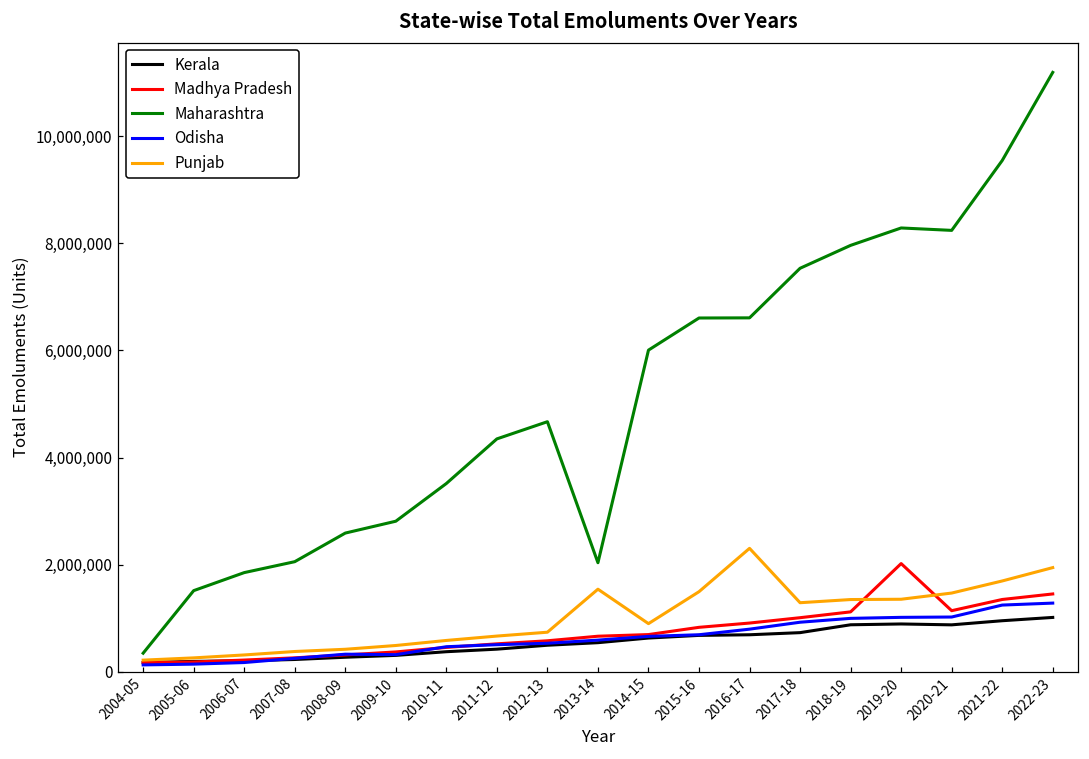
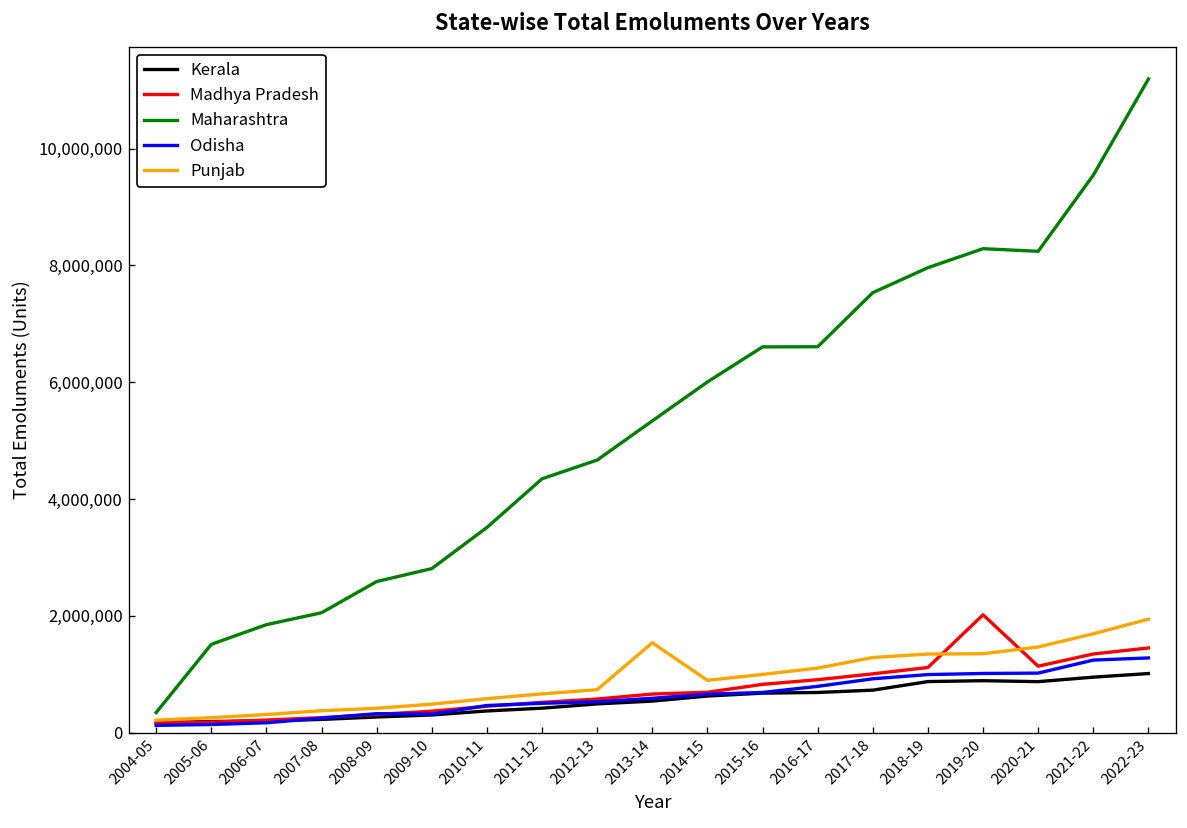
  {
    "Kerala": {
      "2010-11": "400,000",
      "2011-12": "400,000",
      "2016-17": "700,000",
      "2017-18": "700,000",
      "2018-19": "900,000",
      "2019-20": "900,000",
      "2020-21": "900,000",
      "2021-22": "1,000,000",
      "2022-23": "1,000,000"
    },
    "Madhya Pradesh": {
      "2013-14": "700,000",
      "2015-16": "800,000",
      "2016-17": "900,000",
      "2017-18": "1,000,000",
      "2018-19": "1,100,000",
      "2019-20": "2,000,000",
      "2020-21": "1,100,000",
      "2021-22": "1,300,000",
      "2022-23": "1,500,000"
    },
    "Maharashtra": {
      "2004-05": "300,000",
      "2005-06": "1,500,000",
      "2006-07": "1,800,000",
      "2007-08": "2,100,000",
      "2008-09": "2,600,000",
      "2009-10": "2,800,000",
      "2010-11": "3,500,000",
      "2011-12": "4,300,000",
      "2012-13": "4,700,000",
-     "2013-14": "2,000,000",
+     "2013-14": "5,300,000",
      "2014-15": "6,000,000",
      "2015-16": "6,600,000",
      "2016-17": "6,600,000",
      "2017-18": "7,500,000",
      "2018-19": "8,000,000",
      "2019-20": "8,300,000",
      "2020-21": "8,200,000",
      "2021-22": "9,500,000",
      "2022-23": "11,200,000"
    },
    "Odisha": {
      "2016-17": "800,000",
      "2017-18": "900,000",
      "2018-19": "1,000,000",
      "2019-20": "1,000,000",
      "2020-21": "1,000,000",
      "2021-22": "1,200,000",
      "2022-23": "1,300,000"
    },
    "Punjab": {
      "2005-06": "300,000",
      "2006-07": "300,000",
      "2007-08": "400,000",
      "2008-09": "400,000",
      "2009-10": "500,000",
      "2010-11": "600,000",
      "2011-12": "700,000",
      "2012-13": "700,000",
      "2013-14": "1,500,000",
      "2014-15": "900,000",
-     "2015-16": "1,500,000",
-     "2016-17": "2,300,000",
+     "2015-16": "1,000,000",
+     "2016-17": "1,100,000",
      "2017-18": "1,300,000",
      "2018-19": "1,300,000",
      "2019-20": "1,400,000",
      "2020-21": "1,500,000",
      "2021-22": "1,700,000",
      "2022-23": "1,900,000"
    }
  }
